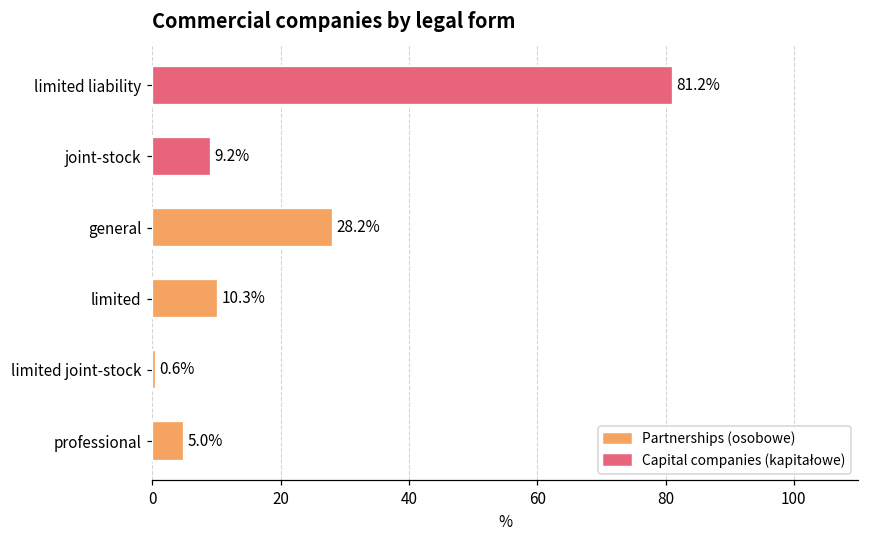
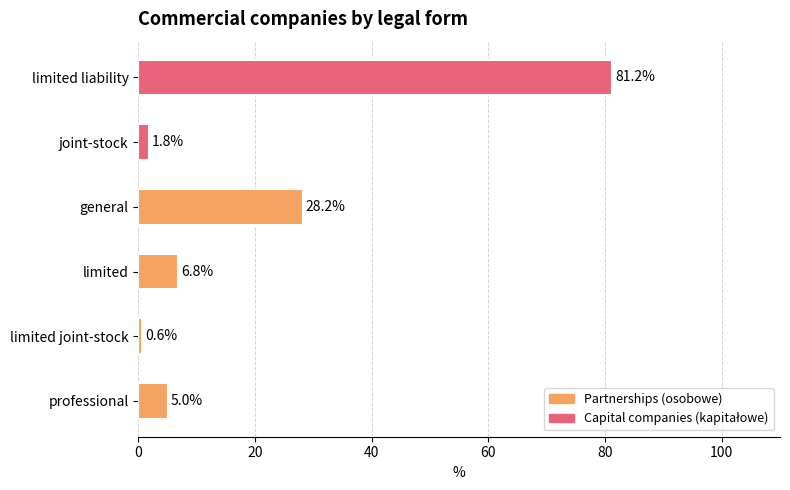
  {
    "limited liability": "81.2%",
-   "joint-stock": "9.2%",
+   "joint-stock": "1.8%",
    "general": "28.2%",
-   "limited": "10.3%",
+   "limited": "6.8%",
    "limited joint-stock": "0.6%",
    "professional": "5.0%"
  }
